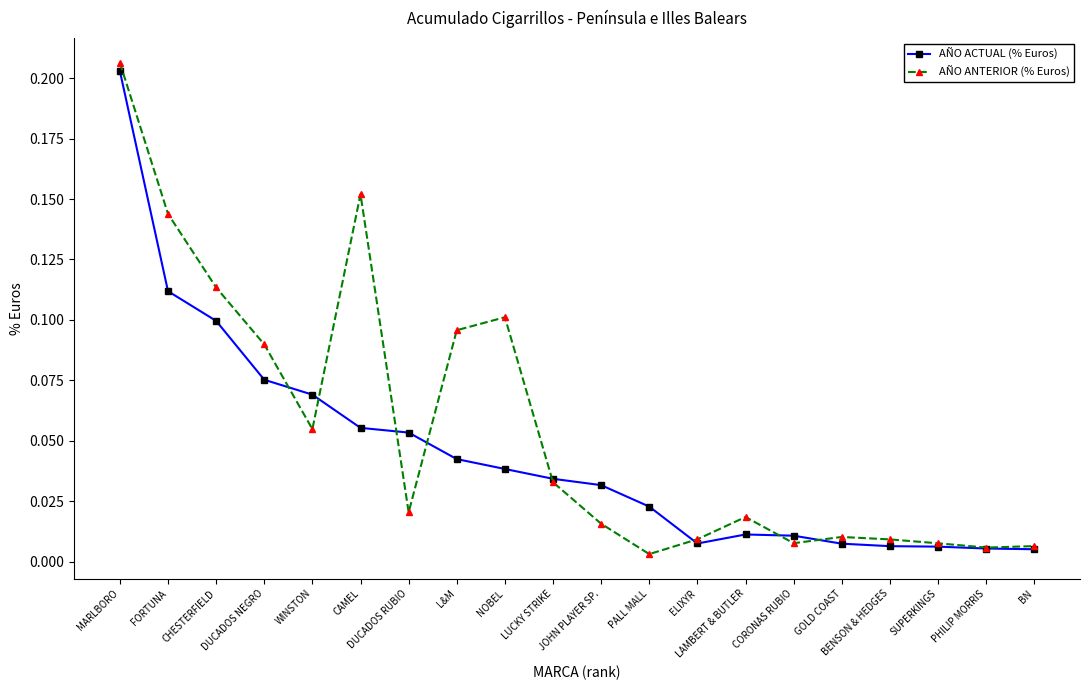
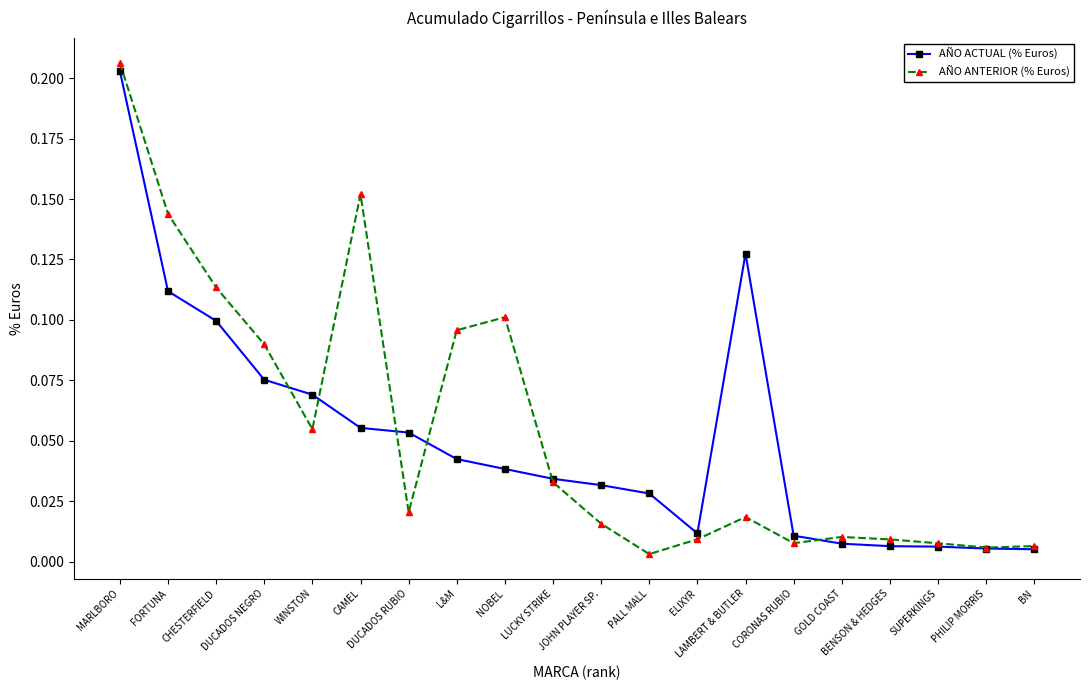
  {
    "AÑO ACTUAL (% Euros)": {
      "MARLBORO": 0.203,
      "FORTUNA": 0.112,
      "CHESTERFIELD": 0.100,
      "DUCADOS NEGRO": 0.075,
      "WINSTON": 0.069,
      "CAMEL": 0.055,
      "DUCADOS RUBIO": 0.053,
      "L&M": 0.042,
      "NOBEL": 0.038,
      "LUCKY STRIKE": 0.034,
      "JOHN PLAYER SP.": 0.032,
-     "PALL MALL": 0.023,
-     "ELIXYR": 0.008,
-     "LAMBERT & BUTLER": 0.011,
+     "PALL MALL": 0.028,
+     "ELIXYR": 0.012,
+     "LAMBERT & BUTLER": 0.127,
      "CORONAS RUBIO": 0.011,
      "GOLD COAST": 0.007,
      "BENSON & HEDGES": 0.006,
      "SUPERKINGS": 0.006,
      "BN": 0.005
    },
    "AÑO ANTERIOR (% Euros)": {
      "MARLBORO": 0.206,
      "FORTUNA": 0.144,
      "CHESTERFIELD": 0.113,
      "DUCADOS NEGRO": 0.090,
      "WINSTON": 0.055,
      "CAMEL": 0.152,
      "DUCADOS RUBIO": 0.020,
      "L&M": 0.096,
      "NOBEL": 0.101,
      "LUCKY STRIKE": 0.033,
      "JOHN PLAYER SP.": 0.016,
      "PALL MALL": 0.003,
      "ELIXYR": 0.009,
      "LAMBERT & BUTLER": 0.018,
      "CORONAS RUBIO": 0.008,
      "GOLD COAST": 0.010,
      "BENSON & HEDGES": 0.009,
      "SUPERKINGS": 0.008,
      "BN": 0.006
    }
  }
